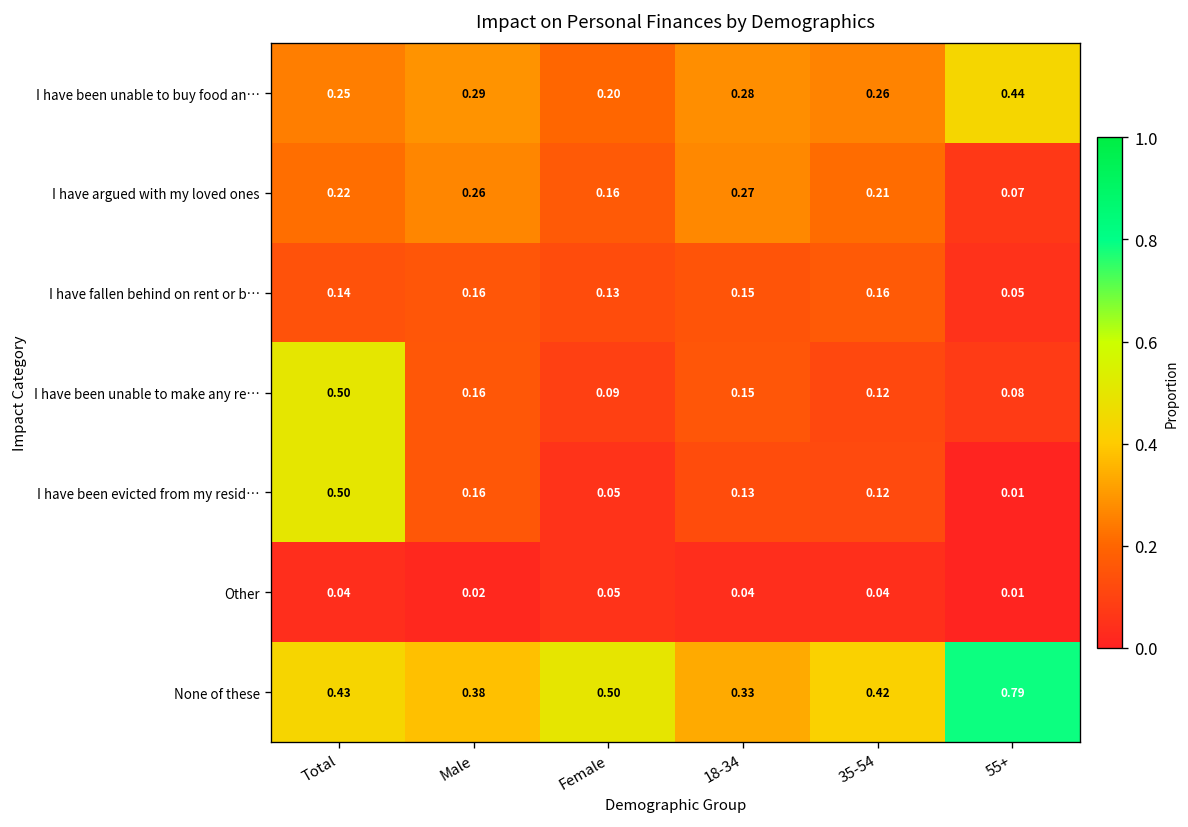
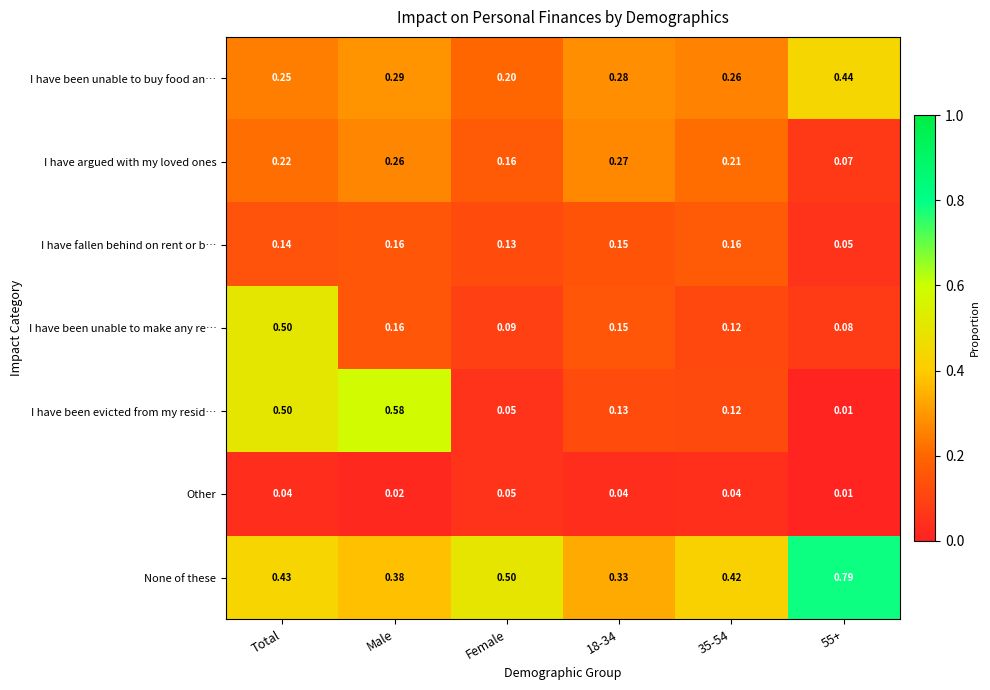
  {
    "I have been unable to buy food an…": {
      "Total": 0.25,
      "Male": 0.29,
      "Female": 0.20,
      "18-34": 0.28,
      "35-54": 0.26,
      "55+": 0.44
    },
    "I have argued with my loved ones": {
      "Total": 0.22,
      "Male": 0.26,
      "Female": 0.16,
      "18-34": 0.27,
      "35-54": 0.21,
      "55+": 0.07
    },
    "I have fallen behind on rent or b…": {
      "Total": 0.14,
      "Male": 0.16,
      "Female": 0.13,
      "18-34": 0.15,
      "35-54": 0.16,
      "55+": 0.05
    },
    "I have been unable to make any re…": {
      "Total": 0.50,
      "Male": 0.16,
      "Female": 0.09,
      "18-34": 0.15,
      "35-54": 0.12,
      "55+": 0.08
    },
    "I have been evicted from my resid…": {
      "Total": 0.50,
-     "Male": 0.16,
+     "Male": 0.58,
      "Female": 0.05,
      "18-34": 0.13,
      "35-54": 0.12,
      "55+": 0.01
    },
    "Other": {
      "Total": 0.04,
      "Male": 0.02,
      "Female": 0.05,
      "18-34": 0.04,
      "35-54": 0.04,
      "55+": 0.01
    },
    "None of these": {
      "Total": 0.43,
      "Male": 0.38,
      "Female": 0.50,
      "18-34": 0.33,
      "35-54": 0.42,
      "55+": 0.79
    }
  }
